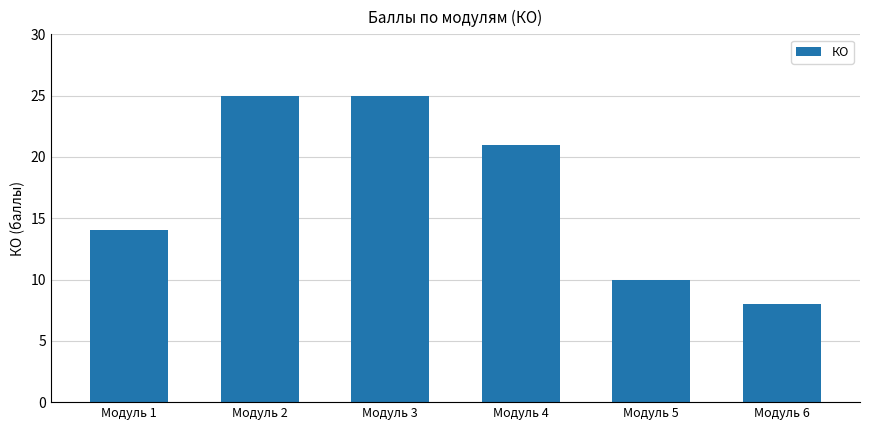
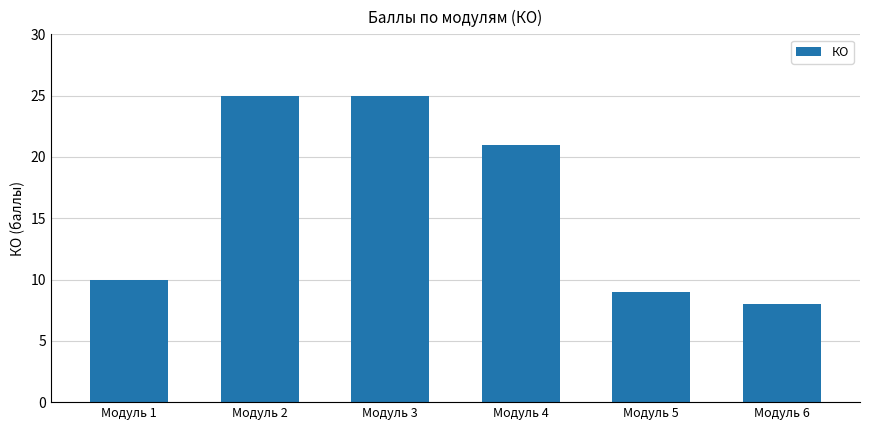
  {
-   "Модуль 1": 14,
+   "Модуль 1": 10,
    "Модуль 2": 25,
    "Модуль 3": 25,
    "Модуль 4": 21,
-   "Модуль 5": 10,
+   "Модуль 5": 9,
    "Модуль 6": 8
  }
